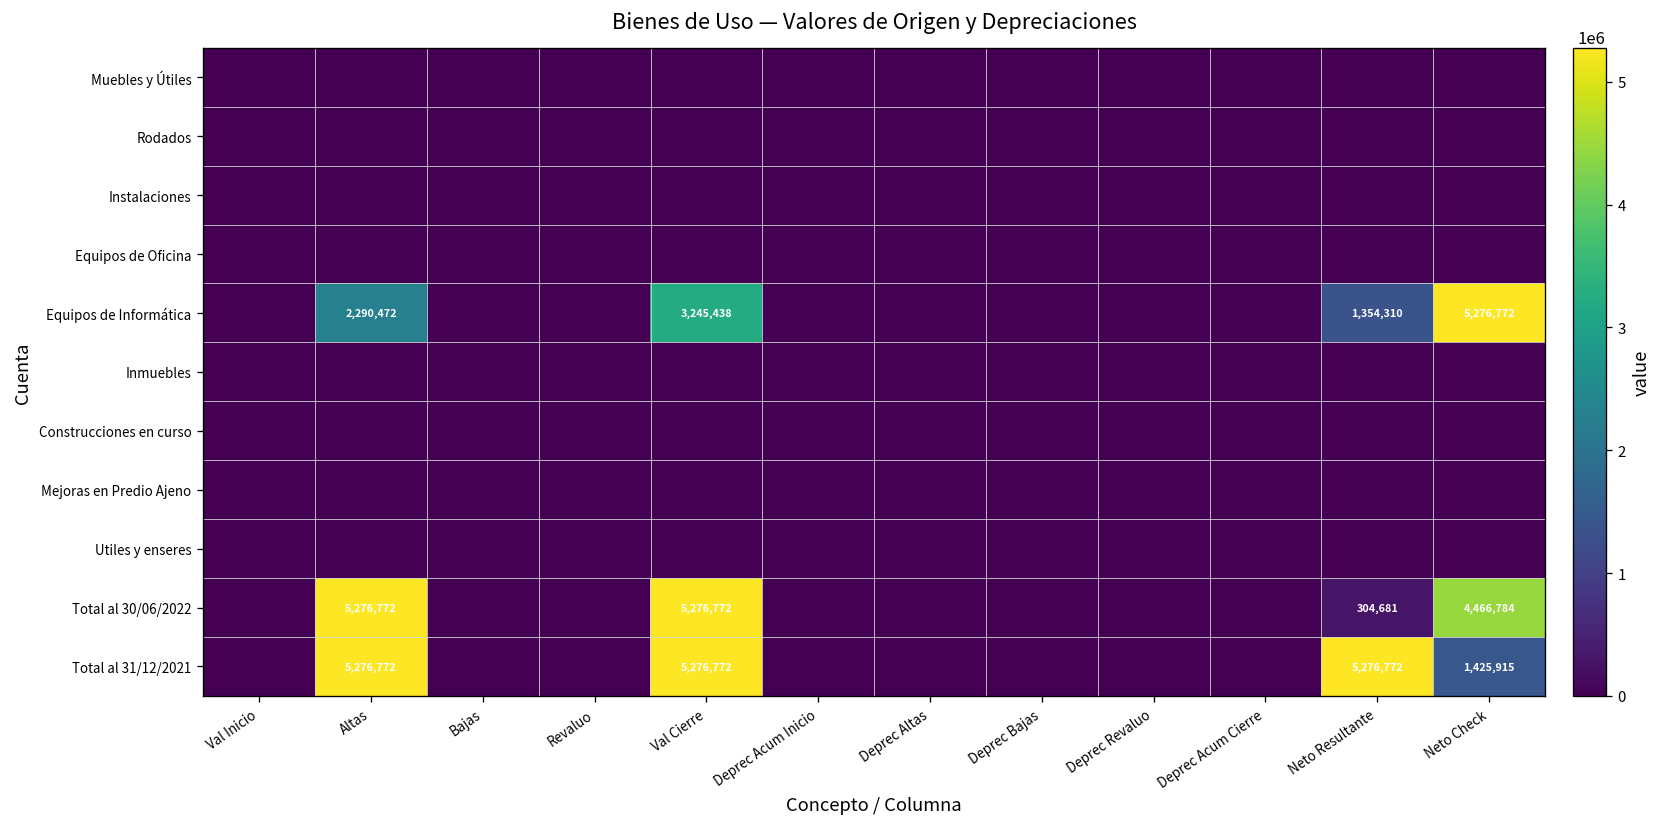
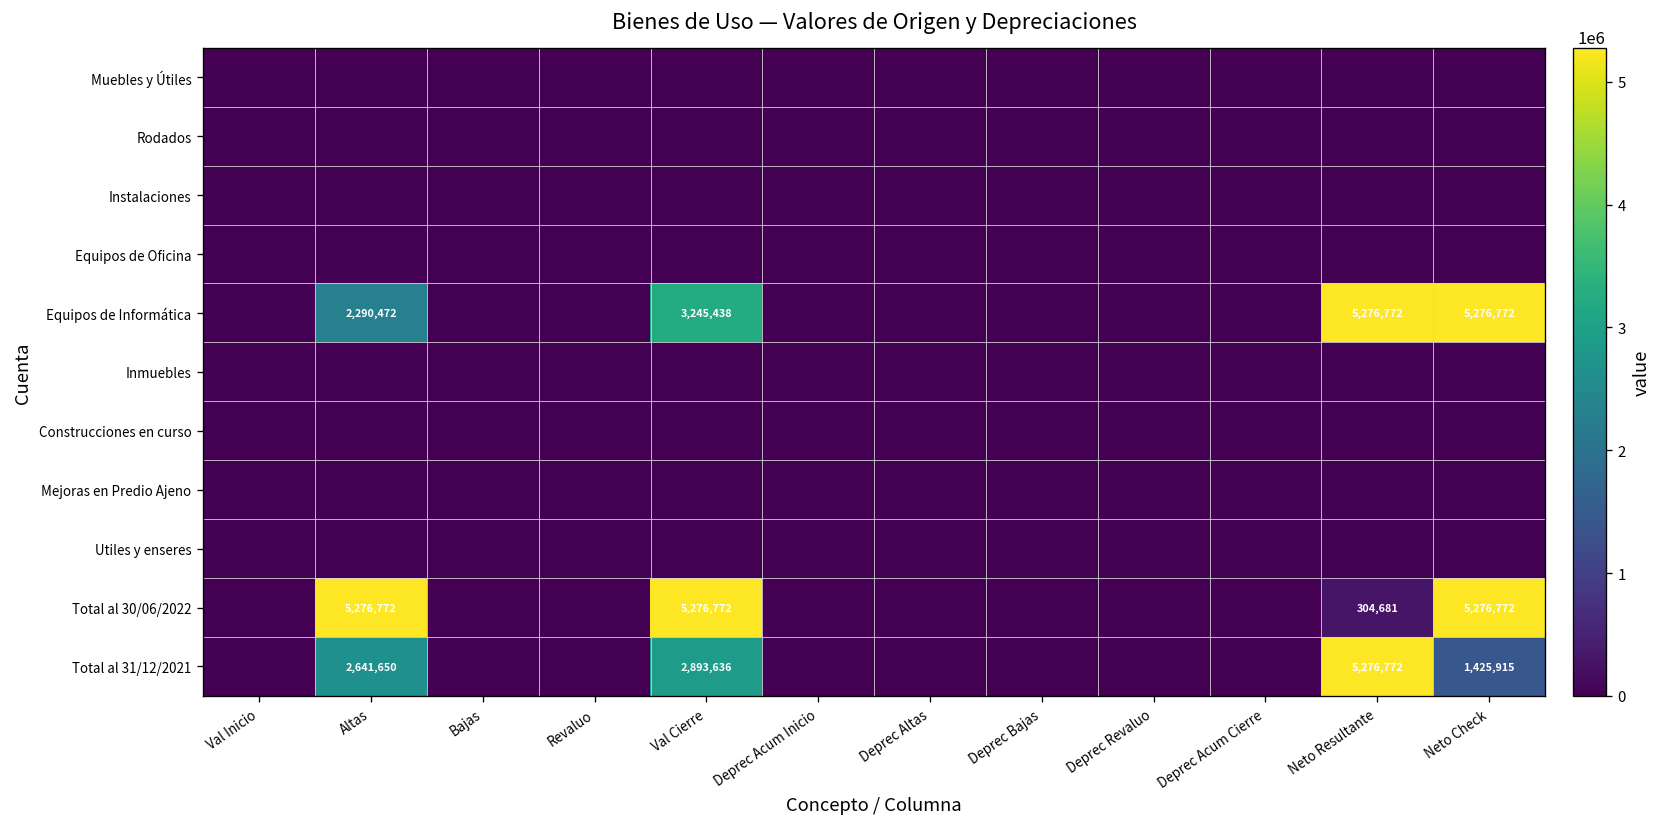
  {
    "Equipos de Informática": {
      "Altas": "2,290,472",
      "Val Cierre": "3,245,438",
-     "Neto Resultante": "1,354,310",
+     "Neto Resultante": "5,276,772",
      "Neto Check": "5,276,772"
    },
    "Total al 30/06/2022": {
      "Altas": "5,276,772",
      "Val Cierre": "5,276,772",
      "Neto Resultante": "304,681",
-     "Neto Check": "4,466,784"
+     "Neto Check": "5,276,772"
    },
    "Total al 31/12/2021": {
-     "Altas": "5,276,772",
-     "Val Cierre": "5,276,772",
+     "Altas": "2,641,650",
+     "Val Cierre": "2,893,636",
      "Neto Resultante": "5,276,772",
      "Neto Check": "1,425,915"
    }
  }
